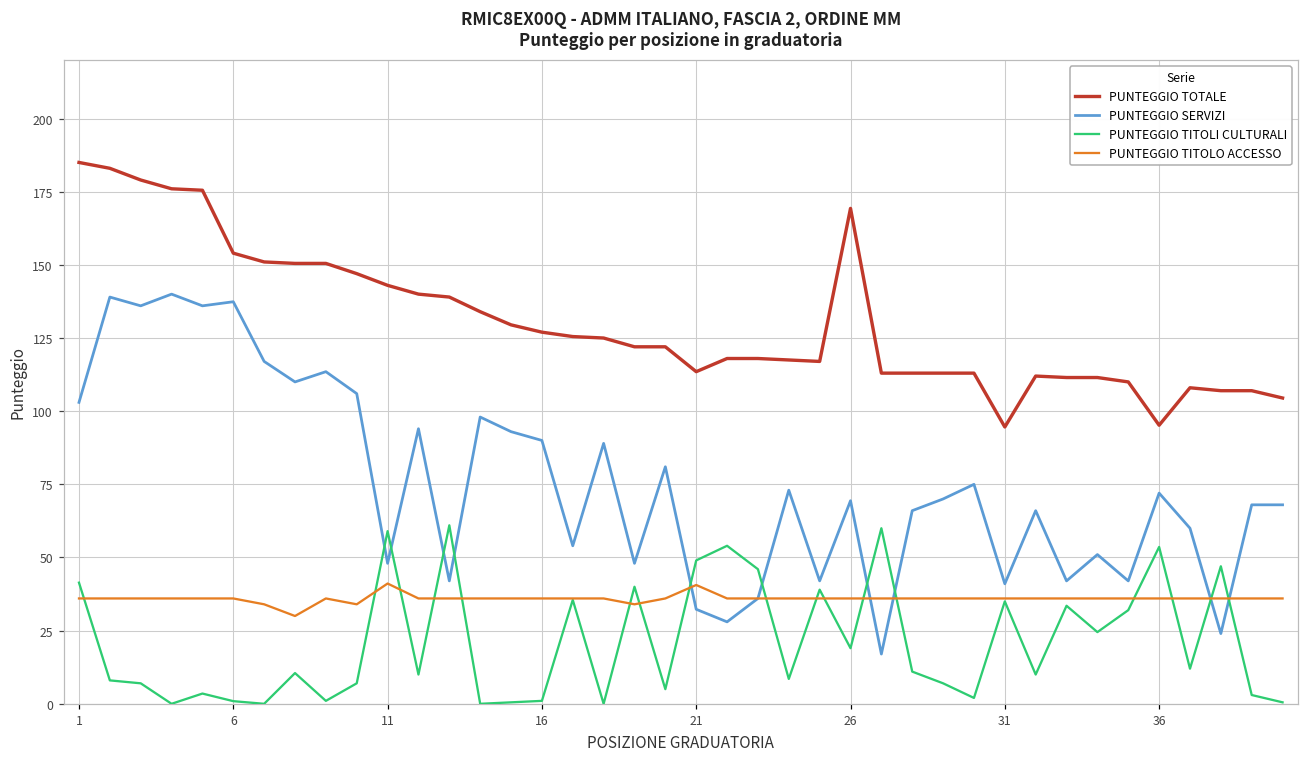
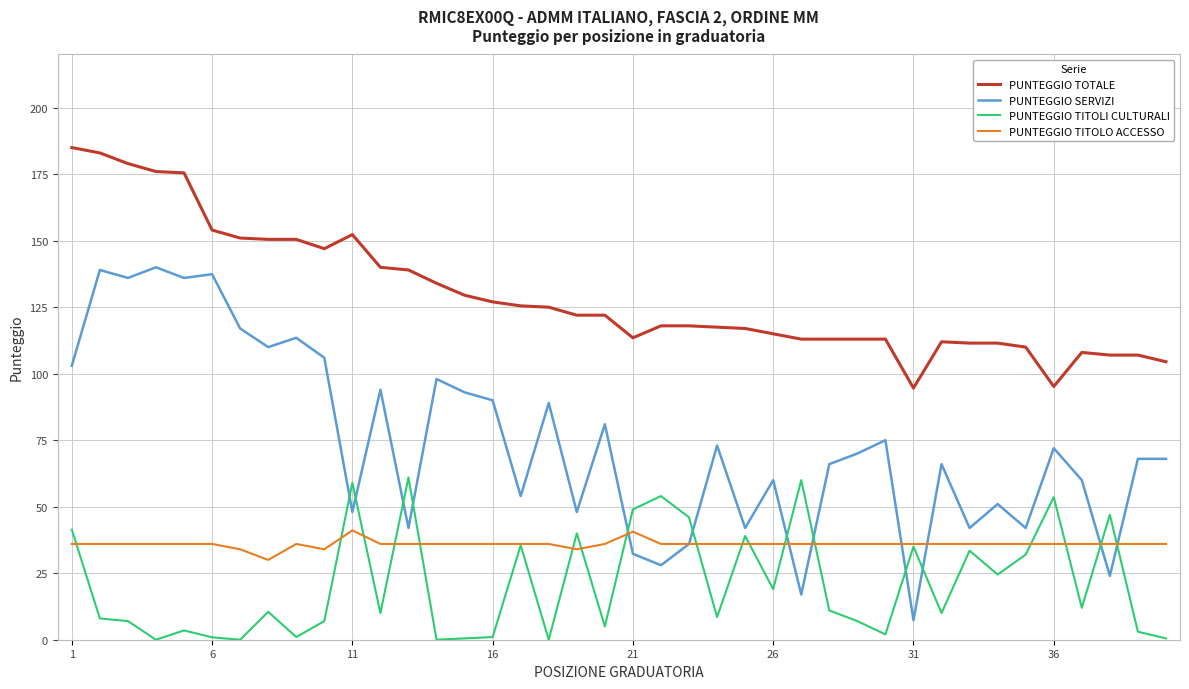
  {
    "PUNTEGGIO TOTALE": {
      "1": 185,
      "6": 154,
-     "11": 143,
+     "11": 152,
      "16": 127,
      "21": 114,
-     "26": 169,
+     "26": 115,
      "31": 95,
      "36": 95
    },
    "PUNTEGGIO SERVIZI": {
      "1": 103,
      "6": 137,
      "11": 48,
      "16": 90,
      "21": 32,
-     "26": 69,
-     "31": 41,
+     "26": 60,
+     "31": 7,
      "36": 72
    },
    "PUNTEGGIO TITOLI CULTURALI": {
      "1": 41,
      "6": 1,
      "11": 59,
      "16": 1,
      "21": 49,
      "26": 19,
      "31": 35,
      "36": 54
    },
    "PUNTEGGIO TITOLO ACCESSO": {
      "1": 36,
      "6": 36,
      "11": 41,
      "16": 36,
      "21": 41,
      "26": 36,
      "31": 36,
      "36": 36
    }
  }
